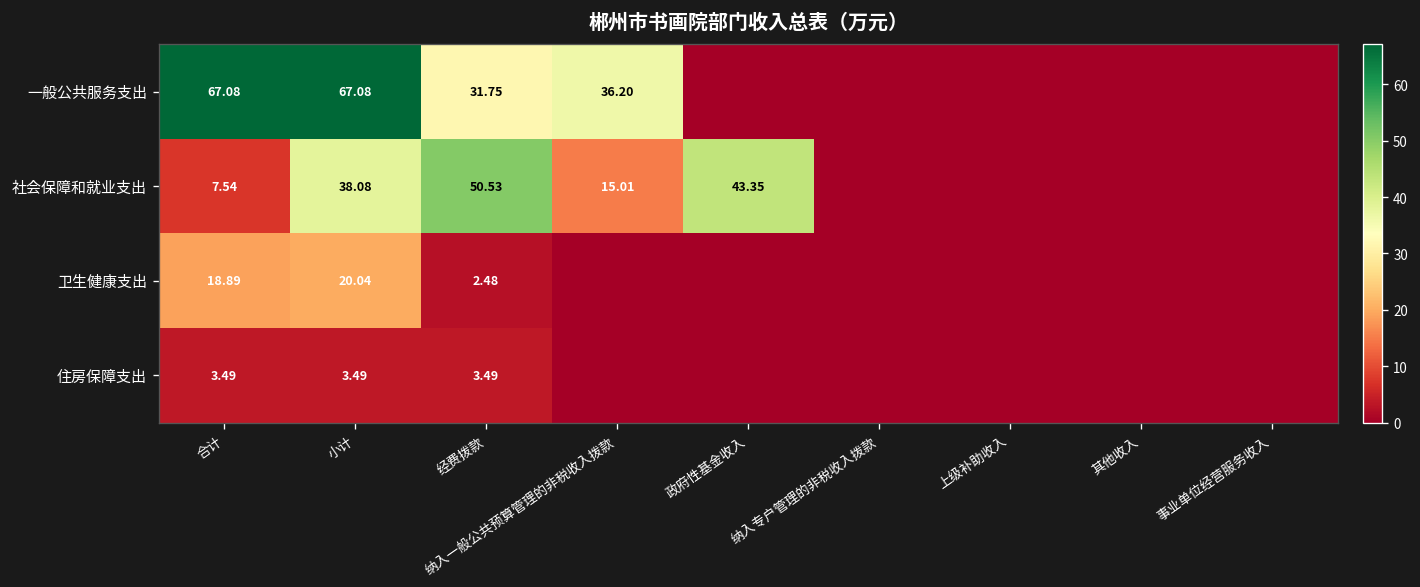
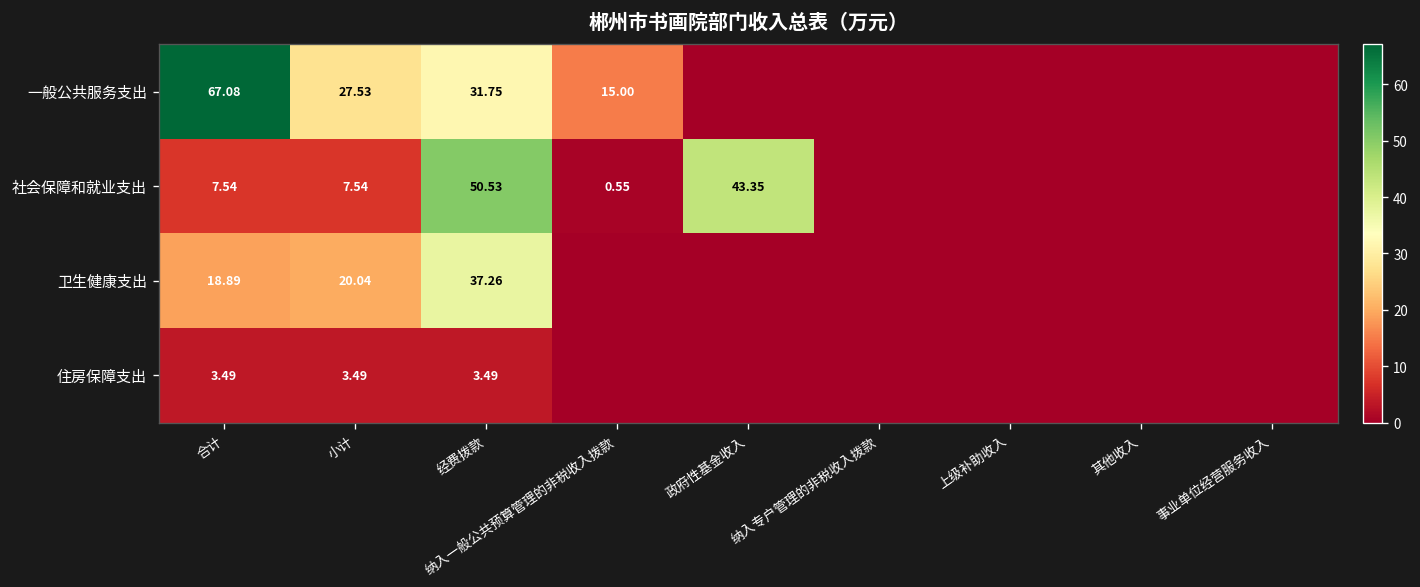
  {
    "一般公共服务支出": {
      "合计": 67.08,
-     "小计": 67.08,
+     "小计": 27.53,
      "经费拨款": 31.75,
-     "纳入一般公共预算管理的非税收入拨款": 36.20
+     "纳入一般公共预算管理的非税收入拨款": 15.00
    },
    "社会保障和就业支出": {
      "合计": 7.54,
-     "小计": 38.08,
+     "小计": 7.54,
      "经费拨款": 50.53,
-     "纳入一般公共预算管理的非税收入拨款": 15.01,
+     "纳入一般公共预算管理的非税收入拨款": 0.55,
      "政府性基金收入": 43.35
    },
    "卫生健康支出": {
      "合计": 18.89,
      "小计": 20.04,
-     "经费拨款": 2.48
+     "经费拨款": 37.26
    },
    "住房保障支出": {
      "合计": 3.49,
      "小计": 3.49,
      "经费拨款": 3.49
    }
  }
